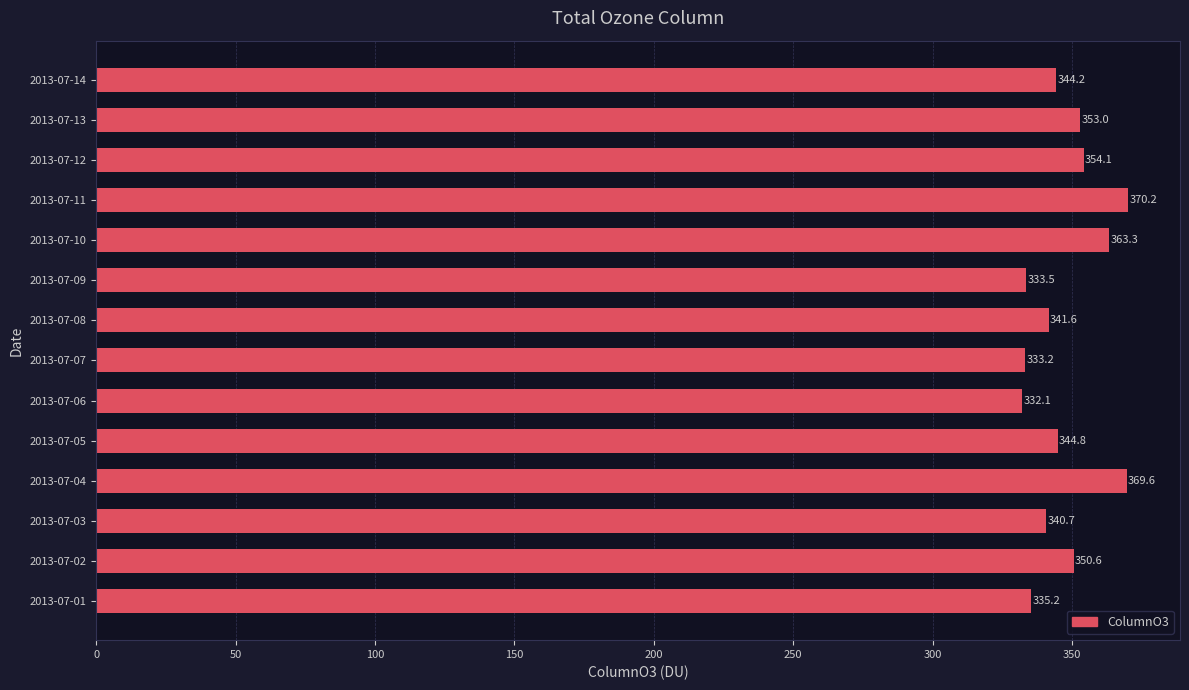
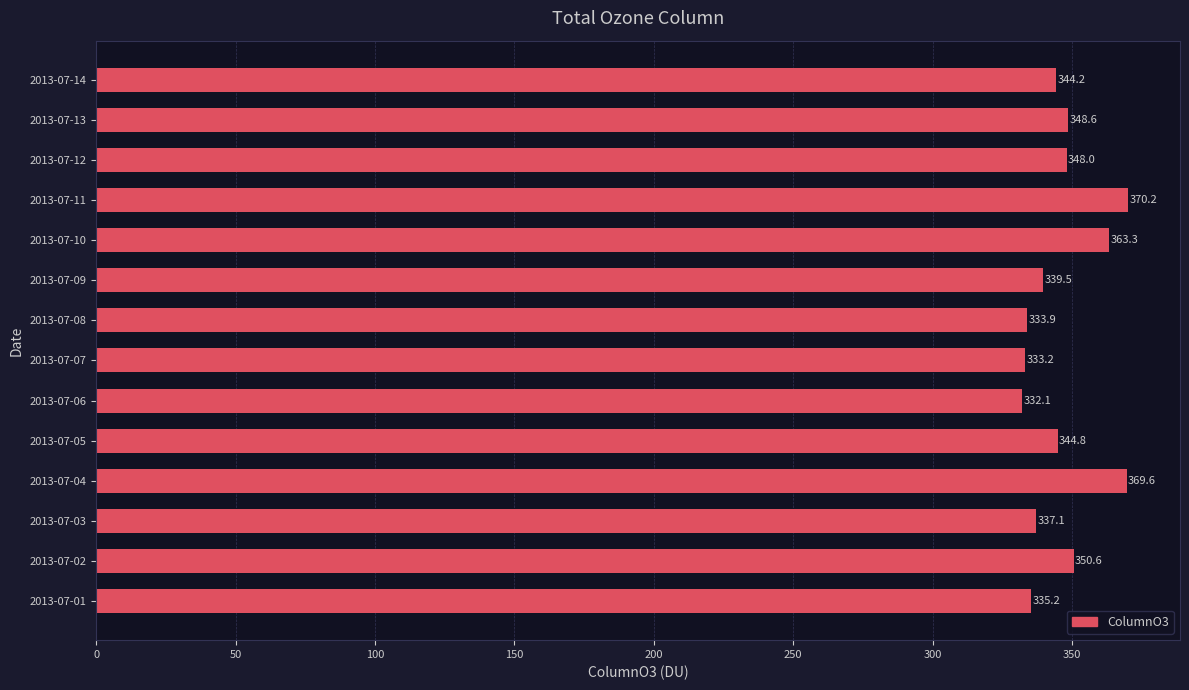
  {
    "2013-07-14": 344.2,
-   "2013-07-13": 353.0,
-   "2013-07-12": 354.1,
+   "2013-07-13": 348.6,
+   "2013-07-12": 348.0,
    "2013-07-11": 370.2,
    "2013-07-10": 363.3,
-   "2013-07-09": 333.5,
-   "2013-07-08": 341.6,
+   "2013-07-09": 339.5,
+   "2013-07-08": 333.9,
    "2013-07-07": 333.2,
    "2013-07-06": 332.1,
    "2013-07-05": 344.8,
    "2013-07-04": 369.6,
-   "2013-07-03": 340.7,
+   "2013-07-03": 337.1,
    "2013-07-02": 350.6,
    "2013-07-01": 335.2
  }
